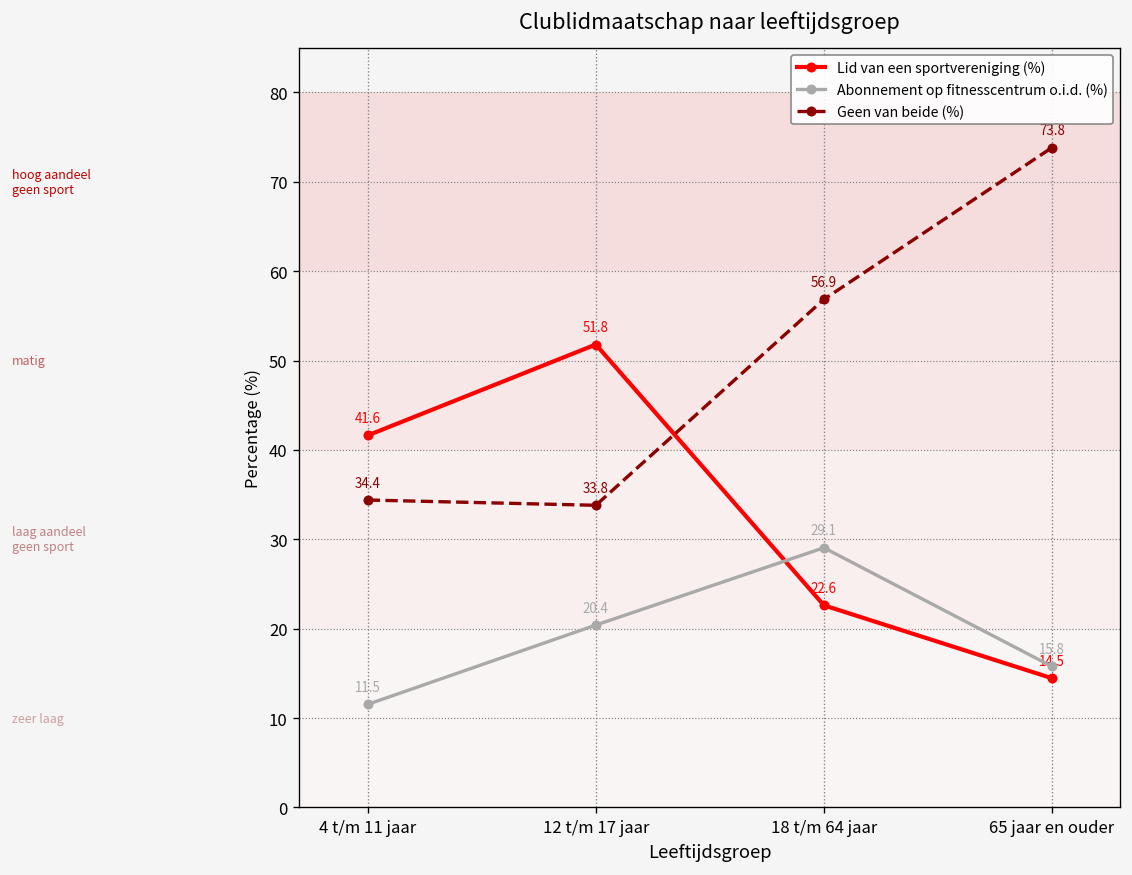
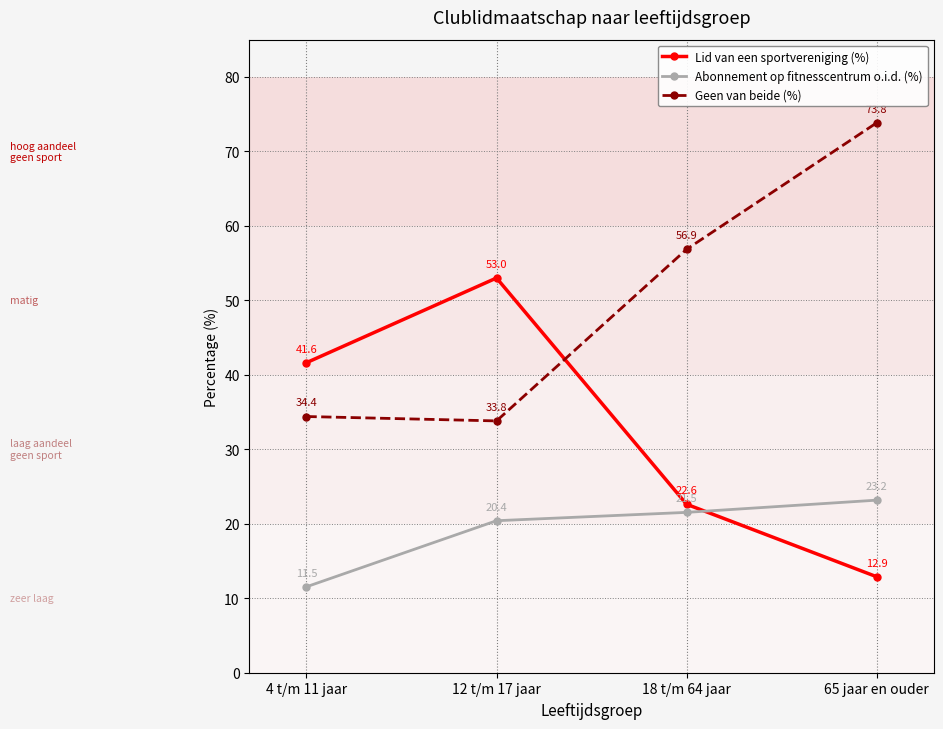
  {
    "Lid van een sportvereniging (%)": {
      "4 t/m 11 jaar": 41.6,
-     "12 t/m 17 jaar": 51.8,
-     "65 jaar en ouder": 14.5
+     "12 t/m 17 jaar": 53.0,
+     "65 jaar en ouder": 12.9
    },
    "Abonnement op fitnesscentrum o.i.d. (%)": {
      "4 t/m 11 jaar": 11.5,
      "12 t/m 17 jaar": 20.4,
-     "18 t/m 64 jaar": 29.1,
-     "65 jaar en ouder": 15.8
+     "18 t/m 64 jaar": 21.5,
+     "65 jaar en ouder": 23.2
    },
    "Geen van beide (%)": {
      "4 t/m 11 jaar": 34.4,
      "12 t/m 17 jaar": 33.8,
      "18 t/m 64 jaar": 56.9
    }
  }
